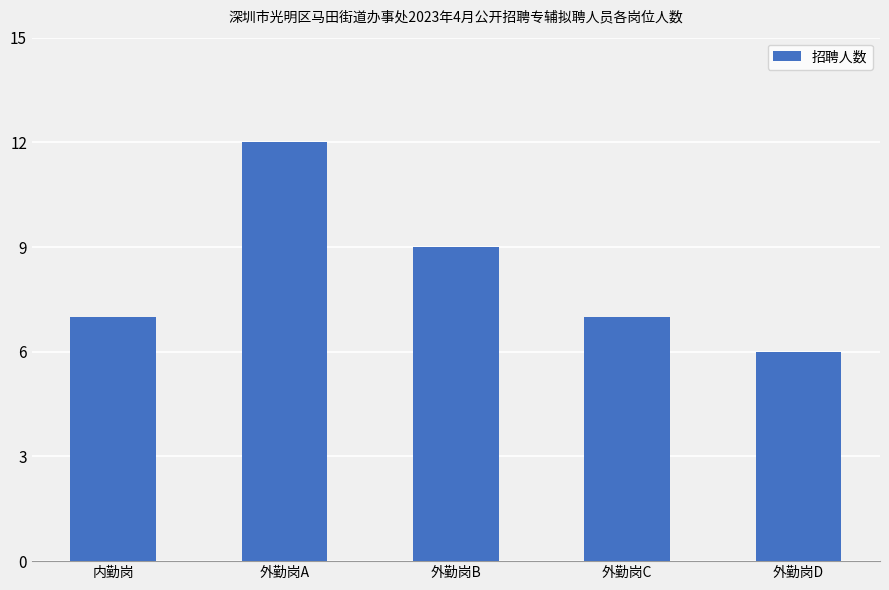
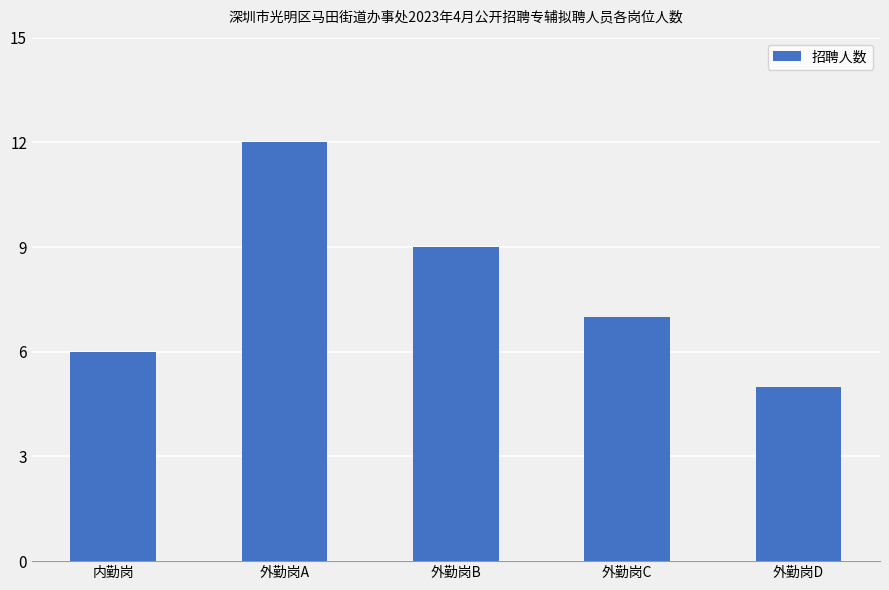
  {
-   "内勤岗": 7,
+   "内勤岗": 6,
    "外勤岗A": 12,
    "外勤岗B": 9,
    "外勤岗C": 7,
-   "外勤岗D": 6
+   "外勤岗D": 5
  }
